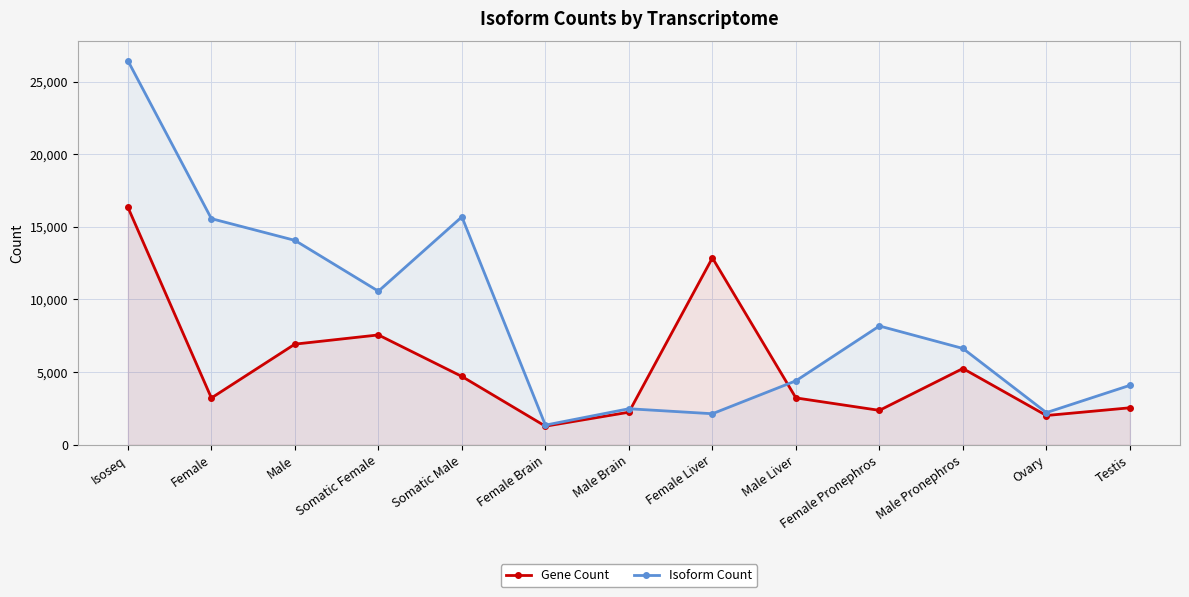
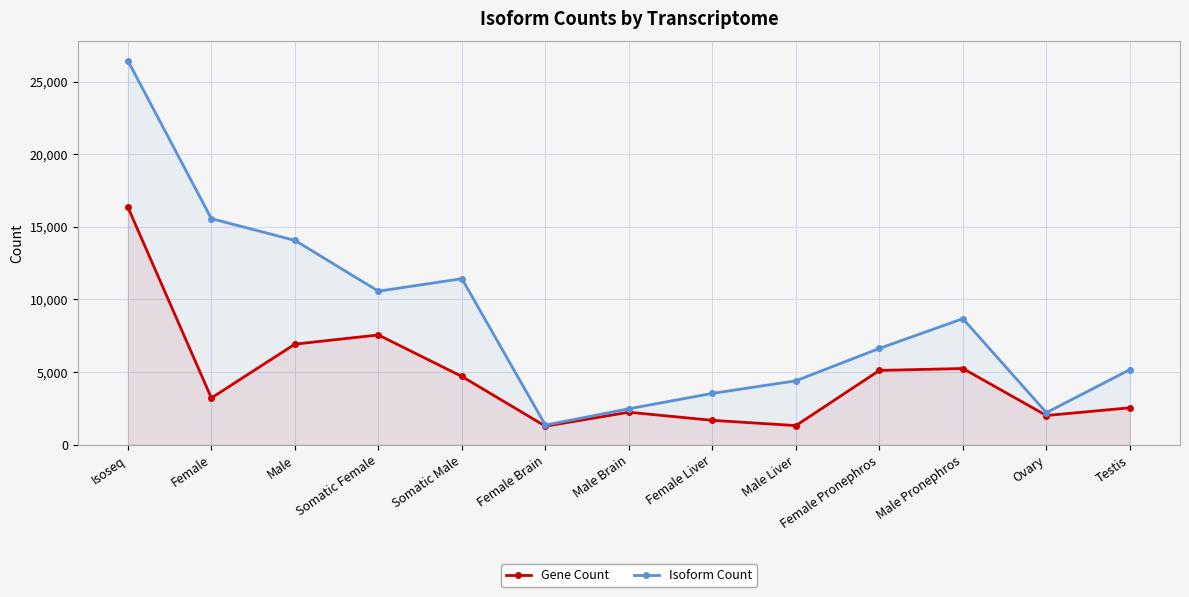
  {
    "Gene Count": {
      "Isoseq": "16,300",
      "Female": "3,200",
      "Male": "6,900",
      "Somatic Female": "7,600",
      "Somatic Male": "4,700",
      "Male Brain": "2,200",
-     "Female Liver": "12,900",
-     "Male Liver": "3,200",
-     "Female Pronephros": "2,400",
+     "Female Liver": "1,700",
+     "Male Liver": "1,300",
+     "Female Pronephros": "5,100",
      "Male Pronephros": "5,300",
      "Ovary": "2,000",
      "Testis": "2,500"
    },
    "Isoform Count": {
      "Isoseq": "26,400",
      "Female": "15,600",
      "Male": "14,100",
      "Somatic Female": "10,600",
-     "Somatic Male": "15,700",
+     "Somatic Male": "11,400",
      "Male Brain": "2,500",
-     "Female Liver": "2,100",
+     "Female Liver": "3,500",
      "Male Liver": "4,400",
-     "Female Pronephros": "8,200",
-     "Male Pronephros": "6,600",
+     "Female Pronephros": "6,600",
+     "Male Pronephros": "8,700",
      "Ovary": "2,200",
-     "Testis": "4,100"
+     "Testis": "5,200"
    }
  }
